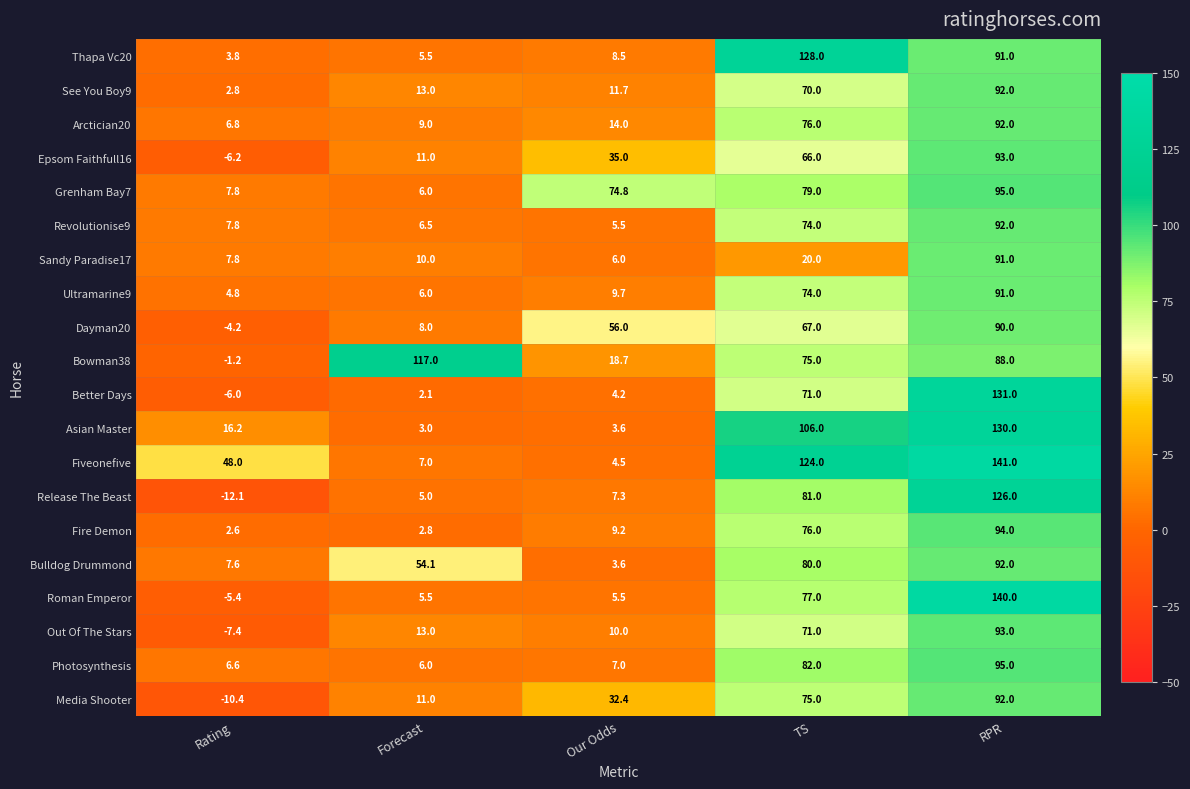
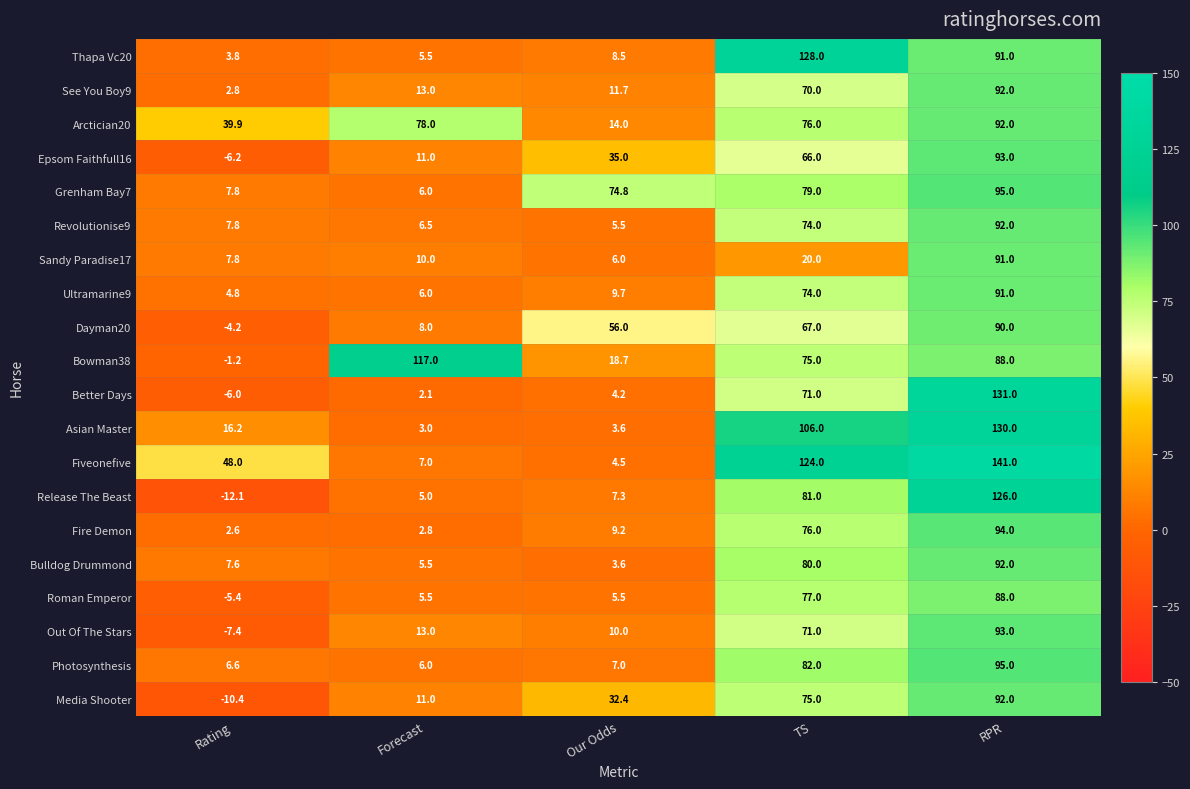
  {
    "Thapa Vc20": {
      "Rating": 3.8,
      "Forecast": 5.5,
      "Our Odds": 8.5,
      "TS": 128.0,
      "RPR": 91.0
    },
    "See You Boy9": {
      "Rating": 2.8,
      "Forecast": 13.0,
      "Our Odds": 11.7,
      "TS": 70.0,
      "RPR": 92.0
    },
    "Arctician20": {
-     "Rating": 6.8,
-     "Forecast": 9.0,
+     "Rating": 39.9,
+     "Forecast": 78.0,
      "Our Odds": 14.0,
      "TS": 76.0,
      "RPR": 92.0
    },
    "Epsom Faithfull16": {
      "Rating": -6.2,
      "Forecast": 11.0,
      "Our Odds": 35.0,
      "TS": 66.0,
      "RPR": 93.0
    },
    "Grenham Bay7": {
      "Rating": 7.8,
      "Forecast": 6.0,
      "Our Odds": 74.8,
      "TS": 79.0,
      "RPR": 95.0
    },
    "Revolutionise9": {
      "Rating": 7.8,
      "Forecast": 6.5,
      "Our Odds": 5.5,
      "TS": 74.0,
      "RPR": 92.0
    },
    "Sandy Paradise17": {
      "Rating": 7.8,
      "Forecast": 10.0,
      "Our Odds": 6.0,
      "TS": 20.0,
      "RPR": 91.0
    },
    "Ultramarine9": {
      "Rating": 4.8,
      "Forecast": 6.0,
      "Our Odds": 9.7,
      "TS": 74.0,
      "RPR": 91.0
    },
    "Dayman20": {
      "Rating": -4.2,
      "Forecast": 8.0,
      "Our Odds": 56.0,
      "TS": 67.0,
      "RPR": 90.0
    },
    "Bowman38": {
      "Rating": -1.2,
      "Forecast": 117.0,
      "Our Odds": 18.7,
      "TS": 75.0,
      "RPR": 88.0
    },
    "Better Days": {
      "Rating": -6.0,
      "Forecast": 2.1,
      "Our Odds": 4.2,
      "TS": 71.0,
      "RPR": 131.0
    },
    "Asian Master": {
      "Rating": 16.2,
      "Forecast": 3.0,
      "Our Odds": 3.6,
      "TS": 106.0,
      "RPR": 130.0
    },
    "Fiveonefive": {
      "Rating": 48.0,
      "Forecast": 7.0,
      "Our Odds": 4.5,
      "TS": 124.0,
      "RPR": 141.0
    },
    "Release The Beast": {
      "Rating": -12.1,
      "Forecast": 5.0,
      "Our Odds": 7.3,
      "TS": 81.0,
      "RPR": 126.0
    },
    "Fire Demon": {
      "Rating": 2.6,
      "Forecast": 2.8,
      "Our Odds": 9.2,
      "TS": 76.0,
      "RPR": 94.0
    },
    "Bulldog Drummond": {
      "Rating": 7.6,
-     "Forecast": 54.1,
+     "Forecast": 5.5,
      "Our Odds": 3.6,
      "TS": 80.0,
      "RPR": 92.0
    },
    "Roman Emperor": {
      "Rating": -5.4,
      "Forecast": 5.5,
      "Our Odds": 5.5,
      "TS": 77.0,
-     "RPR": 140.0
+     "RPR": 88.0
    },
    "Out Of The Stars": {
      "Rating": -7.4,
      "Forecast": 13.0,
      "Our Odds": 10.0,
      "TS": 71.0,
      "RPR": 93.0
    },
    "Photosynthesis": {
      "Rating": 6.6,
      "Forecast": 6.0,
      "Our Odds": 7.0,
      "TS": 82.0,
      "RPR": 95.0
    },
    "Media Shooter": {
      "Rating": -10.4,
      "Forecast": 11.0,
      "Our Odds": 32.4,
      "TS": 75.0,
      "RPR": 92.0
    }
  }
